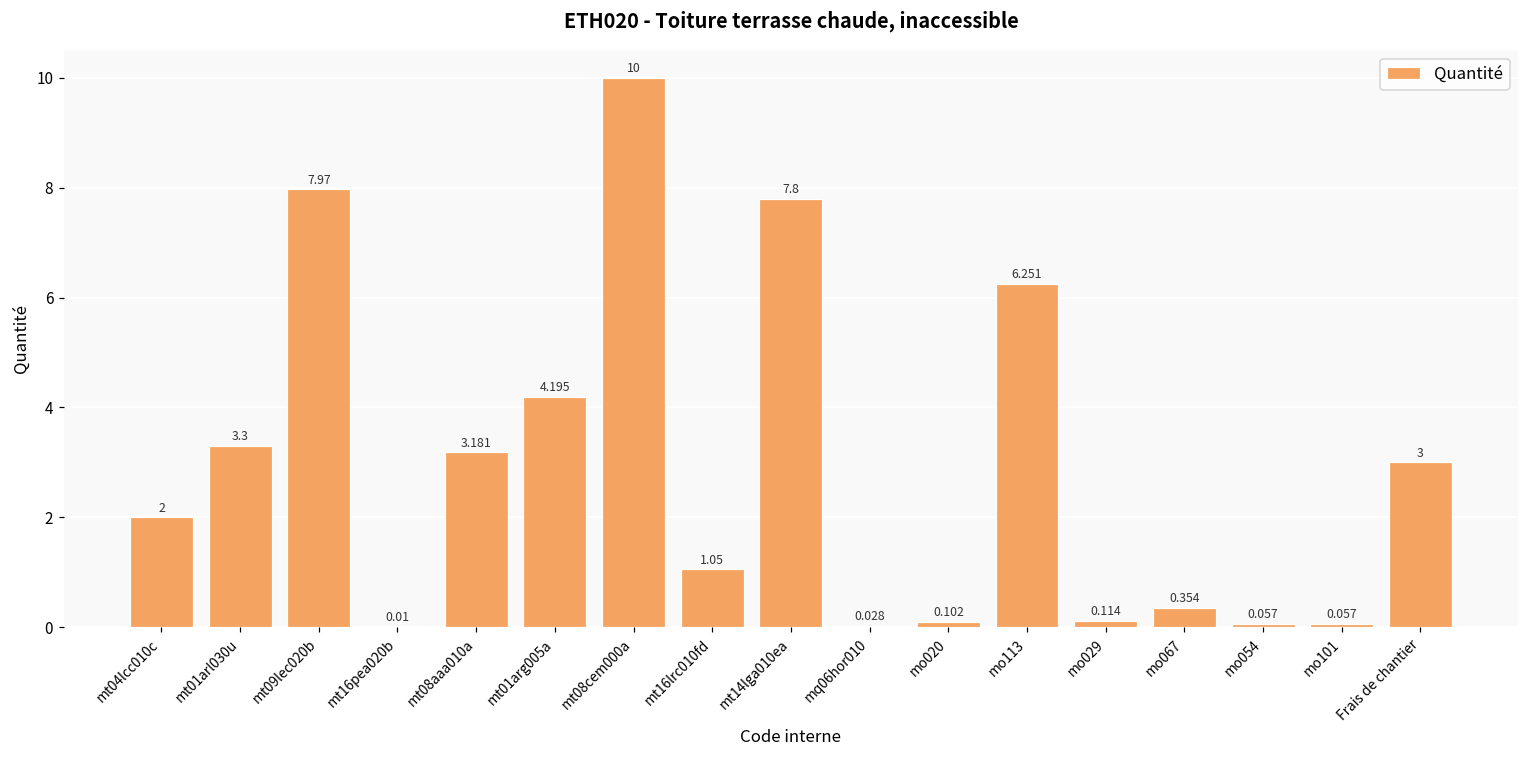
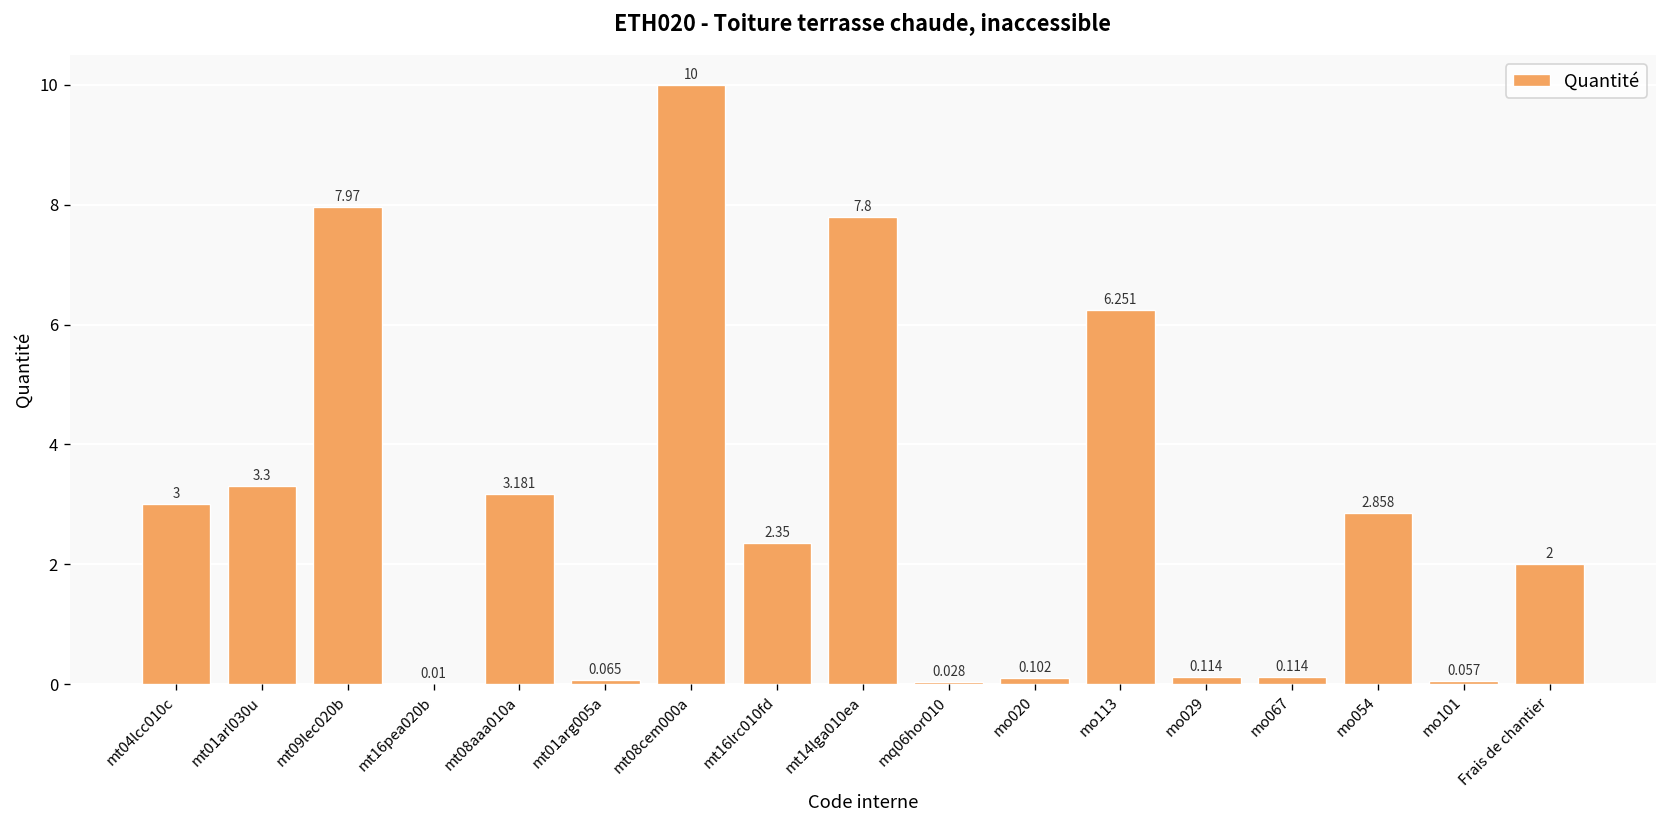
  {
-   "mt04lcc010c": 2,
+   "mt04lcc010c": 3,
    "mt01arl030u": 3.3,
    "mt09lec020b": 7.97,
    "mt16pea020b": 0.01,
    "mt08aaa010a": 3.181,
-   "mt01arg005a": 4.195,
+   "mt01arg005a": 0.065,
    "mt08cem000a": 10,
-   "mt16lrc010fd": 1.05,
+   "mt16lrc010fd": 2.35,
    "mt14lga010ea": 7.8,
    "mq06hor010": 0.028,
    "mo020": 0.102,
    "mo113": 6.251,
    "mo029": 0.114,
-   "mo067": 0.354,
-   "mo054": 0.057,
+   "mo067": 0.114,
+   "mo054": 2.858,
    "mo101": 0.057,
-   "Frais de chantier": 3
+   "Frais de chantier": 2
  }
